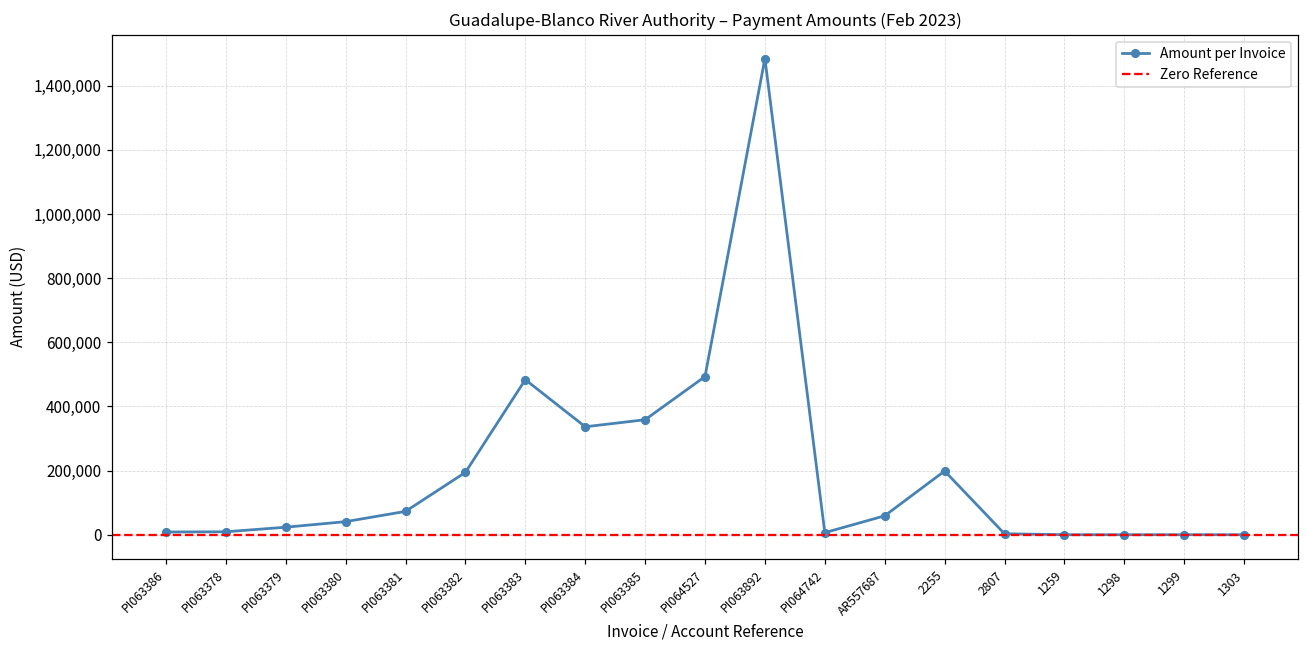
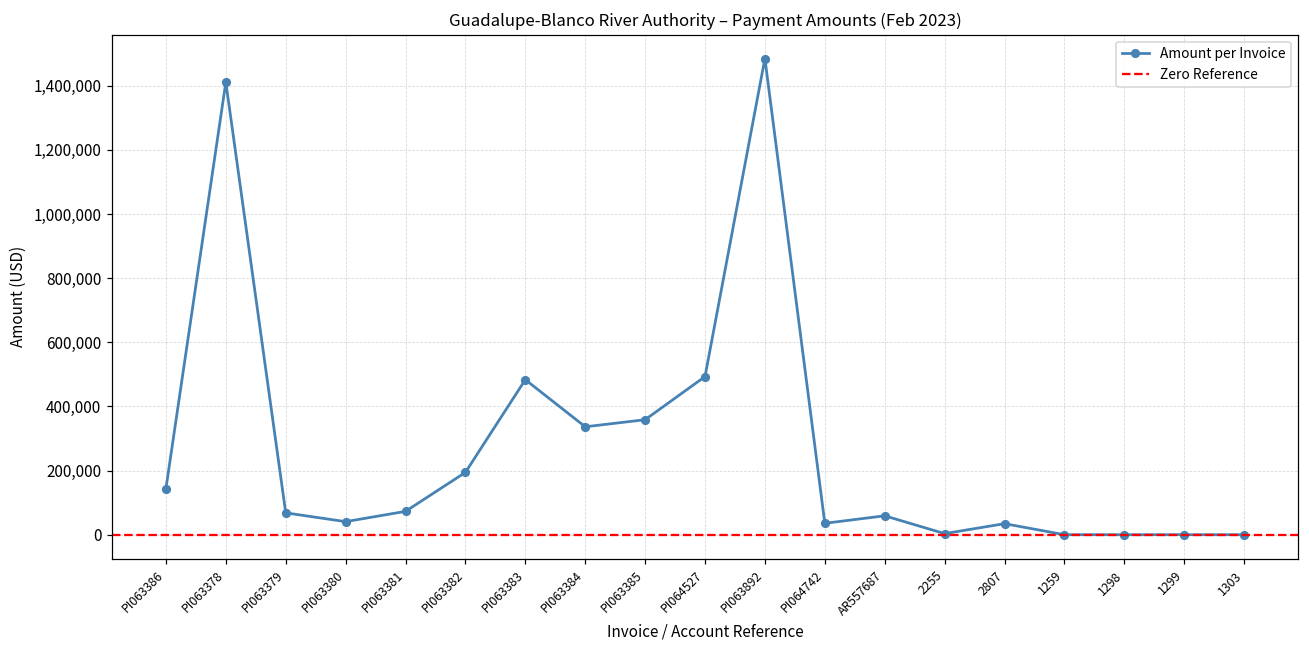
  {
-   "PI063386": "10,000",
-   "PI063378": "10,000",
-   "PI063379": "20,000",
+   "PI063386": "140,000",
+   "PI063378": "1,410,000",
+   "PI063379": "70,000",
    "PI063380": "40,000",
    "PI063381": "70,000",
    "PI063382": "190,000",
    "PI063383": "480,000",
    "PI063384": "340,000",
    "PI063385": "360,000",
    "PI064527": "490,000",
    "PI063892": "1,480,000",
-   "PI064742": "10,000",
+   "PI064742": "40,000",
    "AR557687": "60,000",
-   "2255": "200,000",
-   "2807": "0",
+   "2255": "0",
+   "2807": "30,000",
    "1259": "0",
    "1298": "0",
    "1299": "0",
    "1303": "0"
  }
